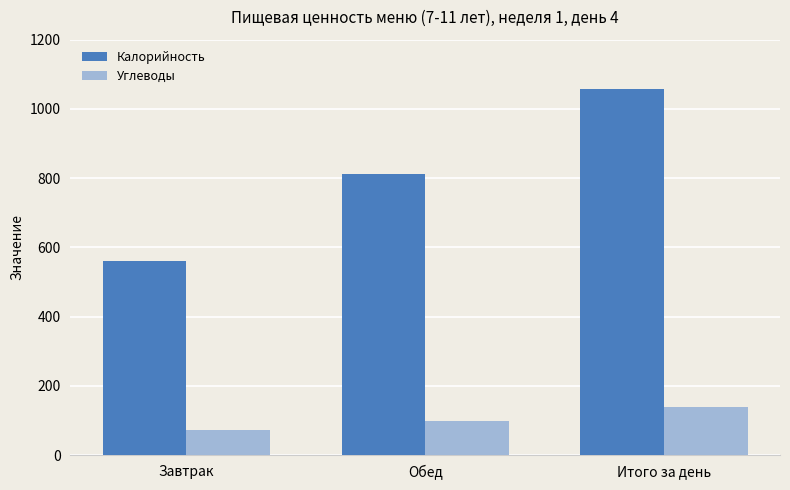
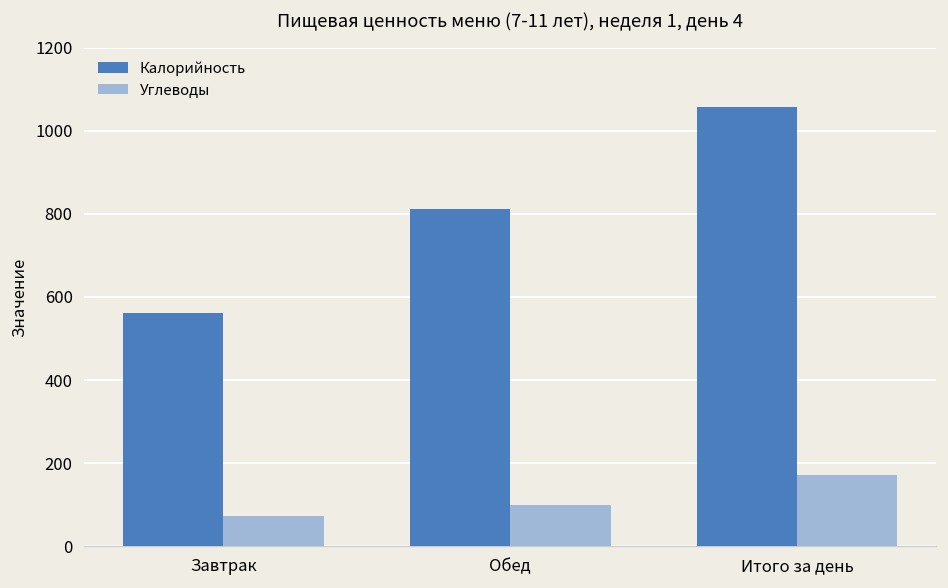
  {
    "Калорийность": {
      "Завтрак": 560,
      "Обед": 810,
      "Итого за день": 1060
    },
    "Углеводы": {
      "Завтрак": 70,
      "Обед": 100,
-     "Итого за день": 140
+     "Итого за день": 170
    }
  }
